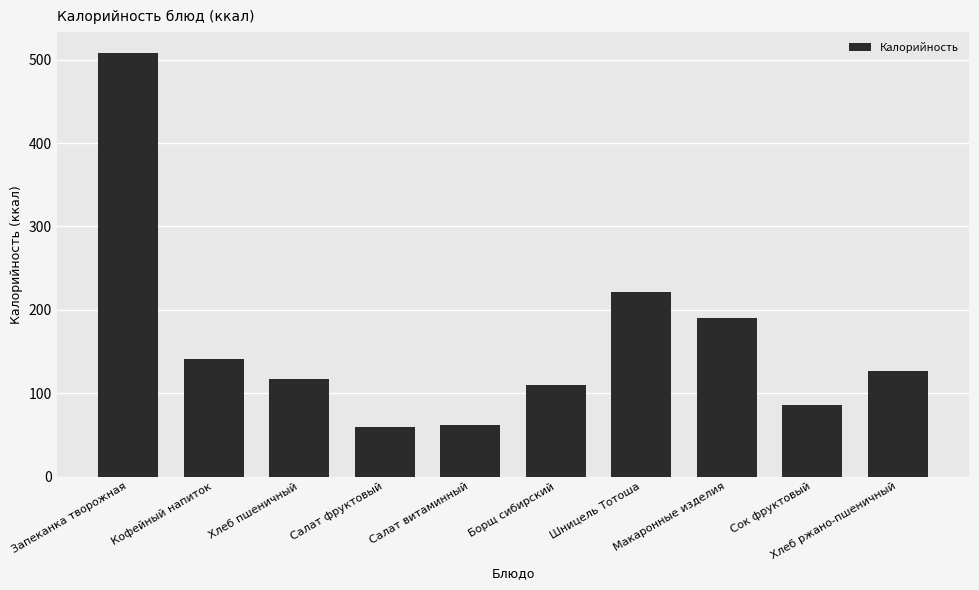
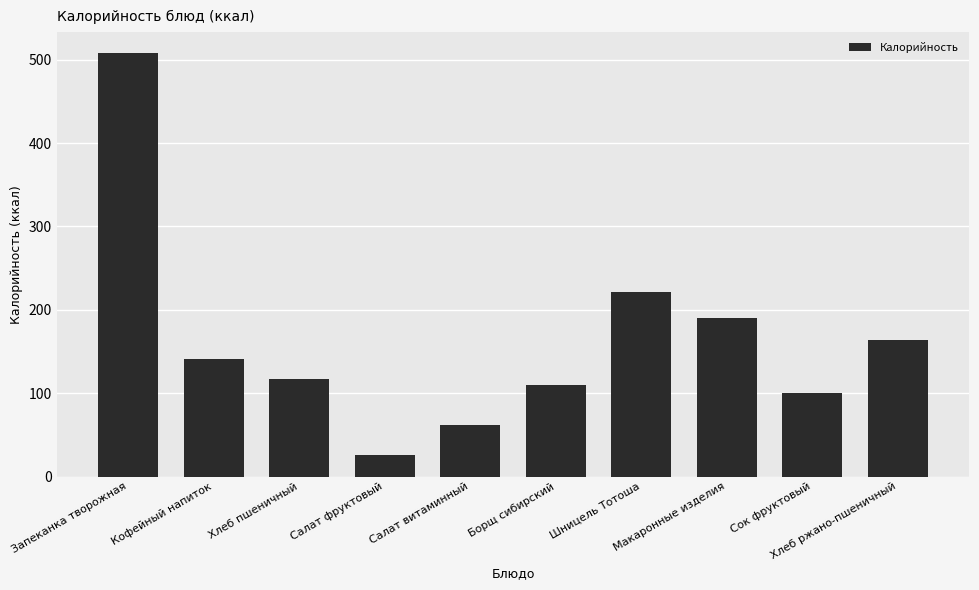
  {
    "Запеканка творожная": 510,
    "Кофейный напиток": 140,
    "Хлеб пшеничный": 120,
-   "Салат фруктовый": 60,
+   "Салат фруктовый": 30,
    "Салат витаминный": 60,
    "Борщ сибирский": 110,
    "Шницель Тотоша": 220,
    "Макаронные изделия": 190,
-   "Сок фруктовый": 90,
-   "Хлеб ржано-пшеничный": 130
+   "Сок фруктовый": 100,
+   "Хлеб ржано-пшеничный": 160
  }
